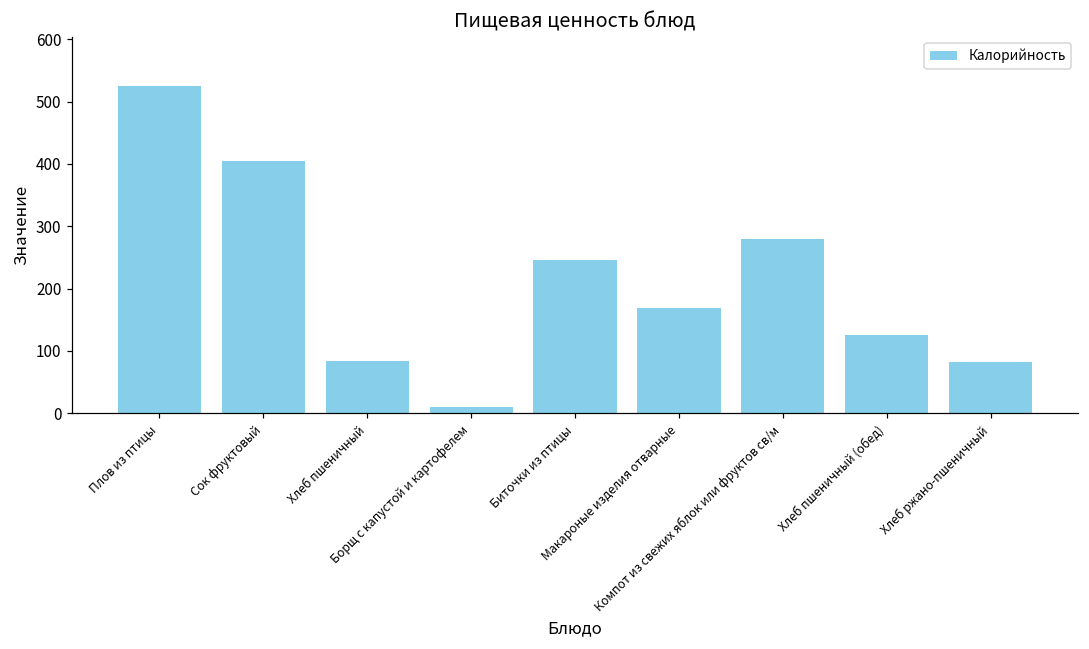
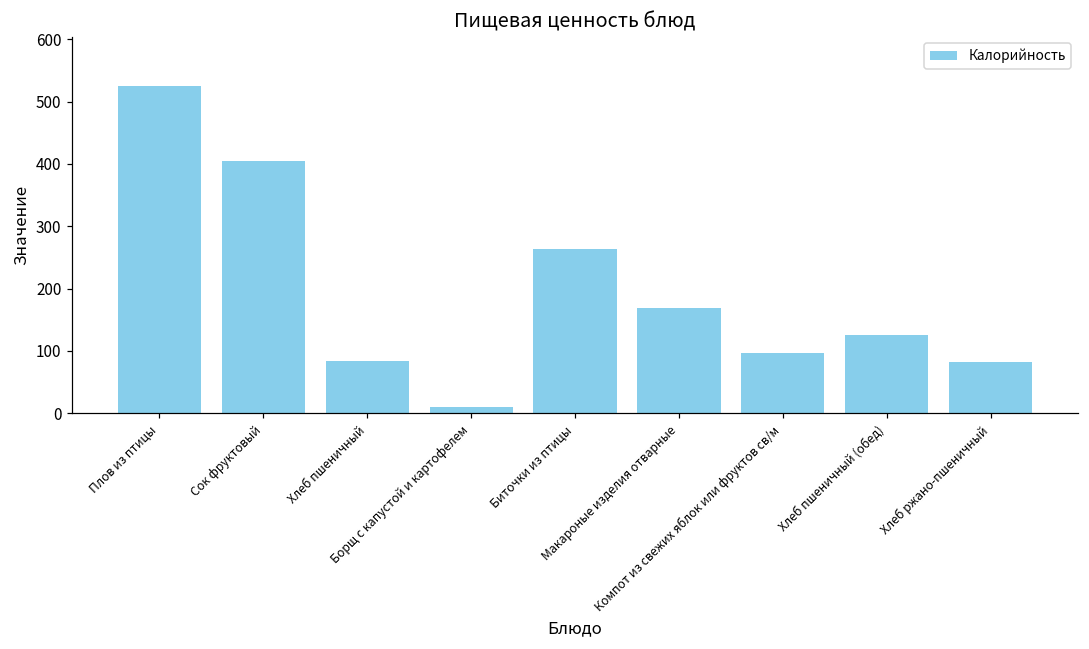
  {
    "Плов из птицы": 530,
    "Сок фруктовый": 400,
    "Хлеб пшеничный": 80,
    "Борщ с капустой и картофелем": 10,
-   "Биточки из птицы": 250,
+   "Биточки из птицы": 260,
    "Макароные изделия отварные": 170,
-   "Компот из свежих яблок или фруктов св/м": 280,
+   "Компот из свежих яблок или фруктов св/м": 100,
    "Хлеб пшеничный (обед)": 130,
    "Хлеб ржано-пшеничный": 80
  }
